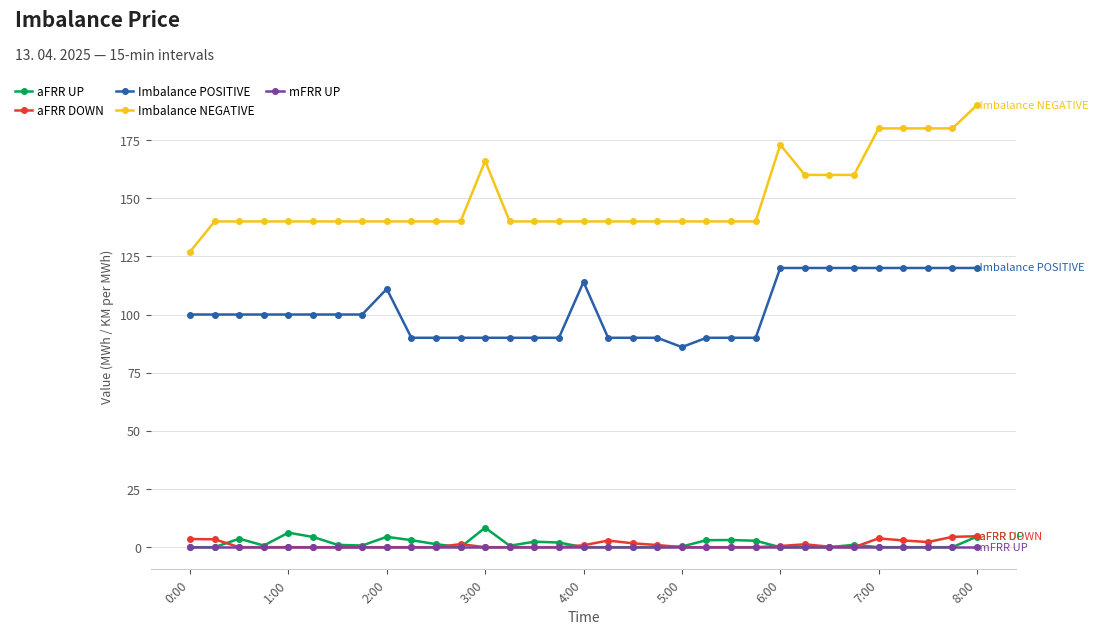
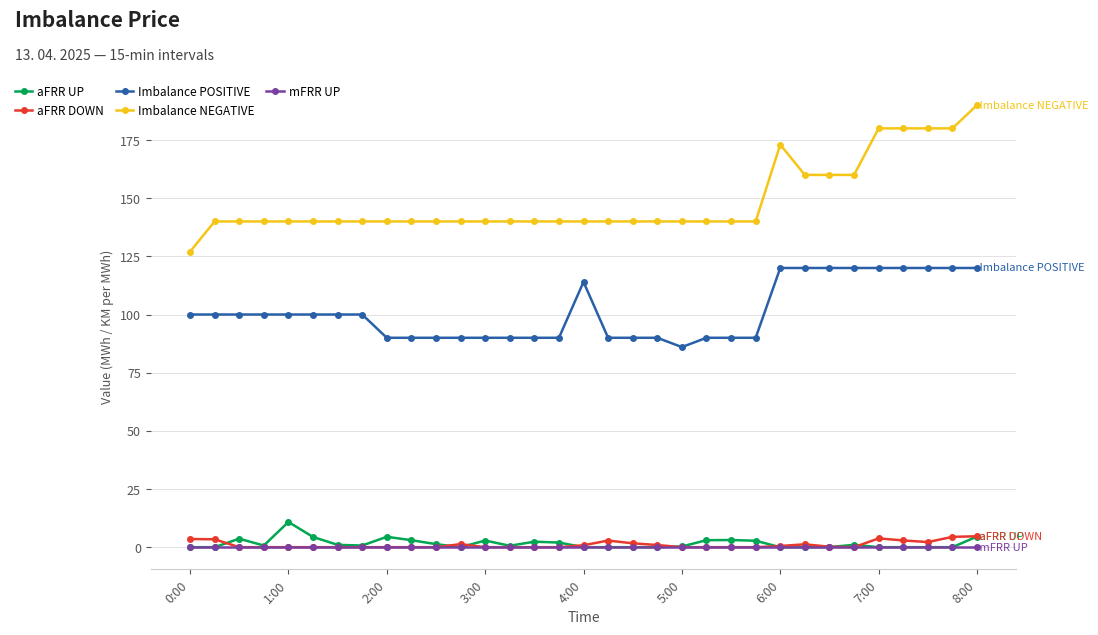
  {
    "aFRR UP": {
-     "1:00": 6,
+     "1:00": 11,
      "2:00": 4,
-     "3:00": 8
+     "3:00": 3
    },
    "aFRR DOWN": {
      "0:00": 4,
      "7:00": 4
    },
    "Imbalance POSITIVE": {
      "0:00": 100,
      "1:00": 100,
-     "2:00": 111,
+     "2:00": 90,
      "3:00": 90,
      "4:00": 114,
      "5:00": 86,
      "6:00": 120,
      "7:00": 120,
      "8:00": 120
    },
    "Imbalance NEGATIVE": {
      "0:00": 127,
      "1:00": 140,
      "2:00": 140,
-     "3:00": 166,
+     "3:00": 140,
      "4:00": 140,
      "5:00": 140,
      "6:00": 173,
      "7:00": 180,
      "8:00": 190
    },
    "mFRR UP": {
      "8:00": 0
    }
  }
